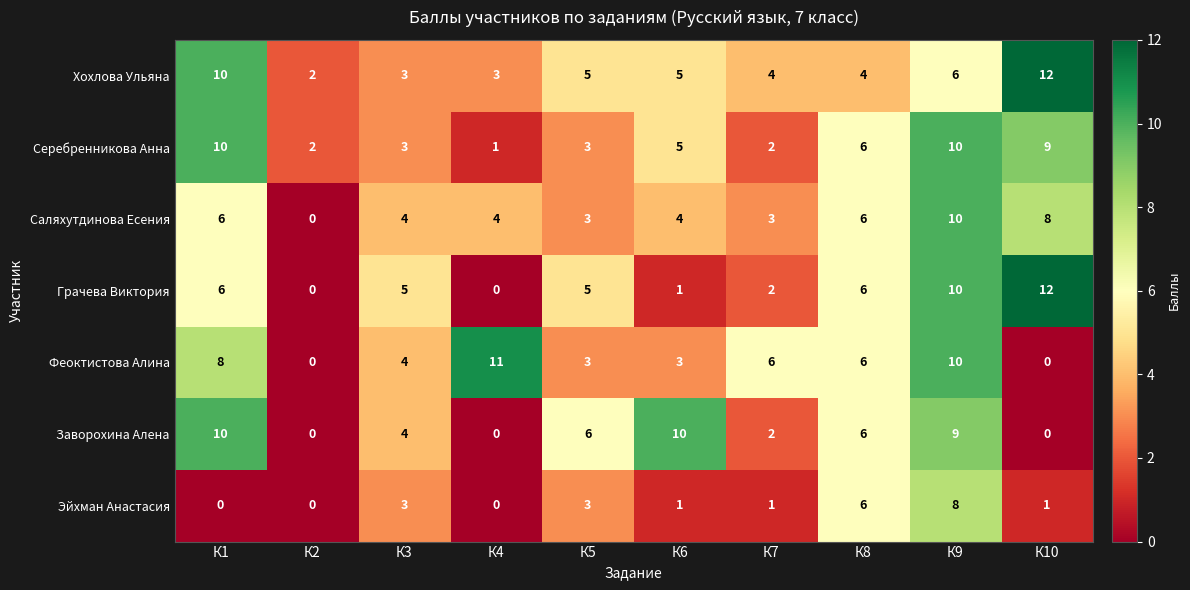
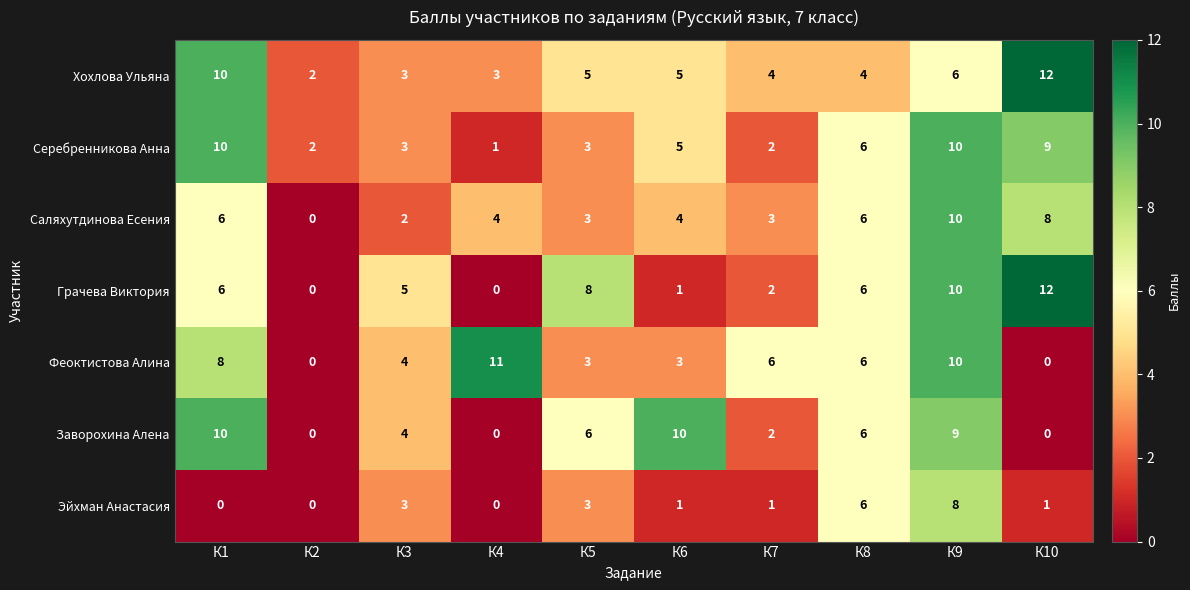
  {
    "Хохлова Ульяна": {
      "К1": 10,
      "К2": 2,
      "К3": 3,
      "К4": 3,
      "К5": 5,
      "К6": 5,
      "К7": 4,
      "К8": 4,
      "К9": 6,
      "К10": 12
    },
    "Серебренникова Анна": {
      "К1": 10,
      "К2": 2,
      "К3": 3,
      "К4": 1,
      "К5": 3,
      "К6": 5,
      "К7": 2,
      "К8": 6,
      "К9": 10,
      "К10": 9
    },
    "Саляхутдинова Есения": {
      "К1": 6,
      "К2": 0,
-     "К3": 4,
+     "К3": 2,
      "К4": 4,
      "К5": 3,
      "К6": 4,
      "К7": 3,
      "К8": 6,
      "К9": 10,
      "К10": 8
    },
    "Грачева Виктория": {
      "К1": 6,
      "К2": 0,
      "К3": 5,
      "К4": 0,
-     "К5": 5,
+     "К5": 8,
      "К6": 1,
      "К7": 2,
      "К8": 6,
      "К9": 10,
      "К10": 12
    },
    "Феоктистова Алина": {
      "К1": 8,
      "К2": 0,
      "К3": 4,
      "К4": 11,
      "К5": 3,
      "К6": 3,
      "К7": 6,
      "К8": 6,
      "К9": 10,
      "К10": 0
    },
    "Заворохина Алена": {
      "К1": 10,
      "К2": 0,
      "К3": 4,
      "К4": 0,
      "К5": 6,
      "К6": 10,
      "К7": 2,
      "К8": 6,
      "К9": 9,
      "К10": 0
    },
    "Эйхман Анастасия": {
      "К1": 0,
      "К2": 0,
      "К3": 3,
      "К4": 0,
      "К5": 3,
      "К6": 1,
      "К7": 1,
      "К8": 6,
      "К9": 8,
      "К10": 1
    }
  }
